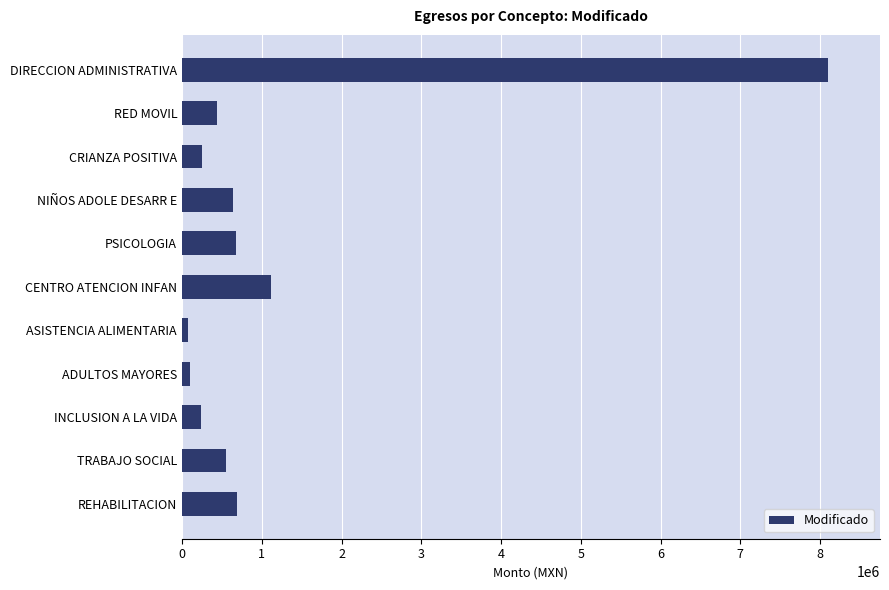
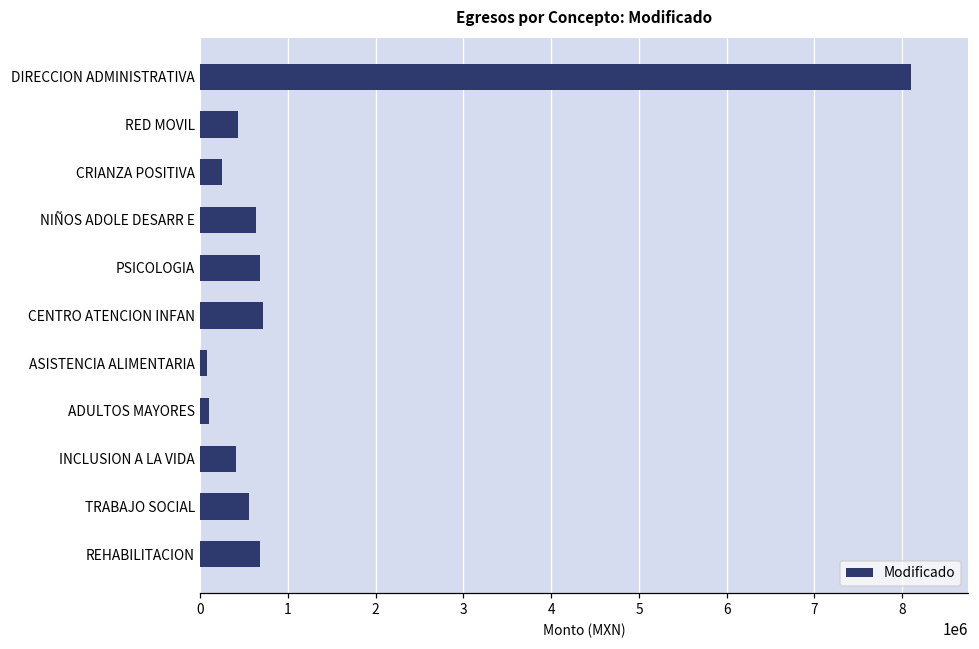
  {
    "DIRECCION ADMINISTRATIVA": 8100000,
    "RED MOVIL": 400000,
    "CRIANZA POSITIVA": 200000,
    "NIÑOS ADOLE DESARR E": 600000,
    "PSICOLOGIA": 700000,
-   "CENTRO ATENCION INFAN": 1100000,
+   "CENTRO ATENCION INFAN": 700000,
    "ASISTENCIA ALIMENTARIA": 100000,
    "ADULTOS MAYORES": 100000,
-   "INCLUSION A LA VIDA": 200000,
+   "INCLUSION A LA VIDA": 400000,
    "TRABAJO SOCIAL": 600000,
    "REHABILITACION": 700000
  }
